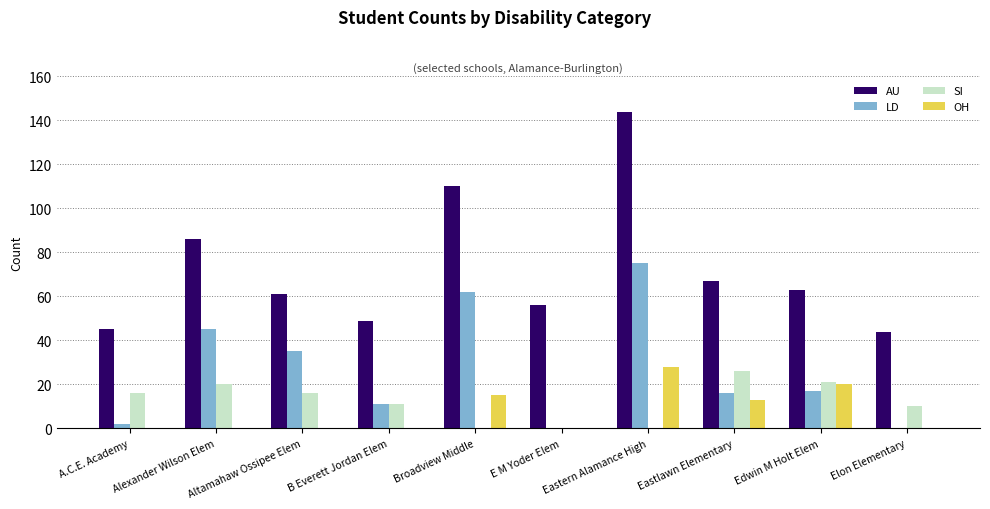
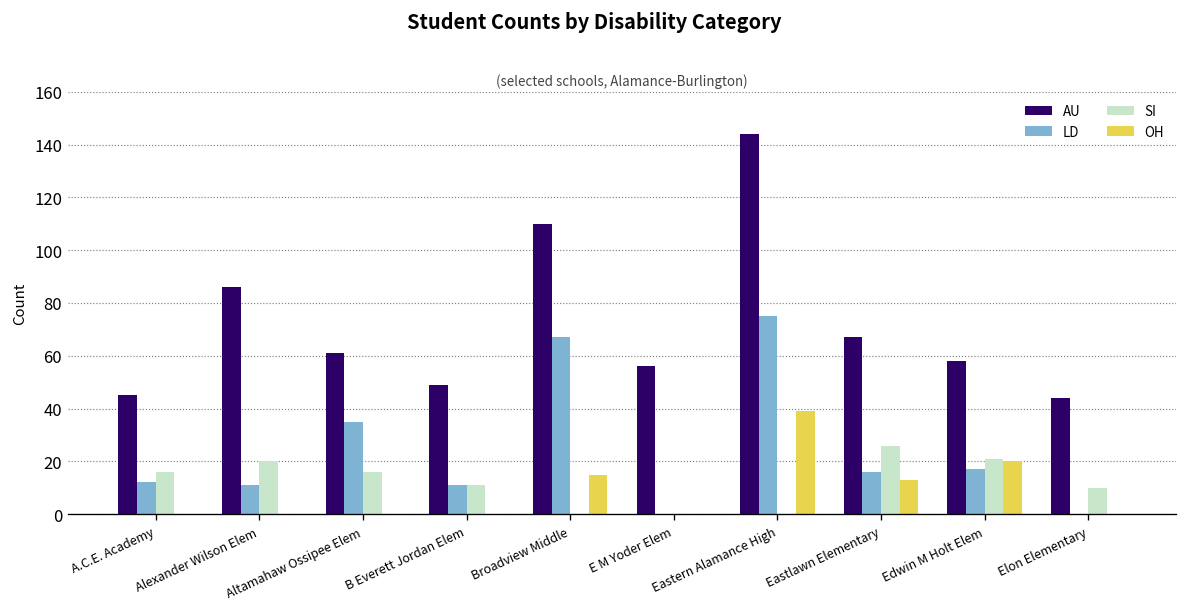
  {
    "AU": {
      "A.C.E. Academy": 45,
      "Alexander Wilson Elem": 86,
      "Altamahaw Ossipee Elem": 61,
      "B Everett Jordan Elem": 49,
      "Broadview Middle": 110,
      "E M Yoder Elem": 56,
      "Eastern Alamance High": 144,
      "Eastlawn Elementary": 67,
-     "Edwin M Holt Elem": 63,
+     "Edwin M Holt Elem": 58,
      "Elon Elementary": 44
    },
    "LD": {
-     "A.C.E. Academy": 2,
-     "Alexander Wilson Elem": 45,
+     "A.C.E. Academy": 12,
+     "Alexander Wilson Elem": 11,
      "Altamahaw Ossipee Elem": 35,
      "B Everett Jordan Elem": 11,
-     "Broadview Middle": 62,
+     "Broadview Middle": 67,
      "E M Yoder Elem": 0,
      "Eastern Alamance High": 75,
      "Eastlawn Elementary": 16,
      "Edwin M Holt Elem": 17,
      "Elon Elementary": 0
    },
    "SI": {
      "A.C.E. Academy": 16,
      "Alexander Wilson Elem": 20,
      "Altamahaw Ossipee Elem": 16,
      "B Everett Jordan Elem": 11,
      "Broadview Middle": 0,
      "E M Yoder Elem": 0,
      "Eastern Alamance High": 0,
      "Eastlawn Elementary": 26,
      "Edwin M Holt Elem": 21,
      "Elon Elementary": 10
    },
    "OH": {
      "A.C.E. Academy": 0,
      "Alexander Wilson Elem": 0,
      "Altamahaw Ossipee Elem": 0,
      "B Everett Jordan Elem": 0,
      "Broadview Middle": 15,
      "E M Yoder Elem": 0,
-     "Eastern Alamance High": 28,
+     "Eastern Alamance High": 39,
      "Eastlawn Elementary": 13,
      "Edwin M Holt Elem": 20,
      "Elon Elementary": 0
    }
  }
